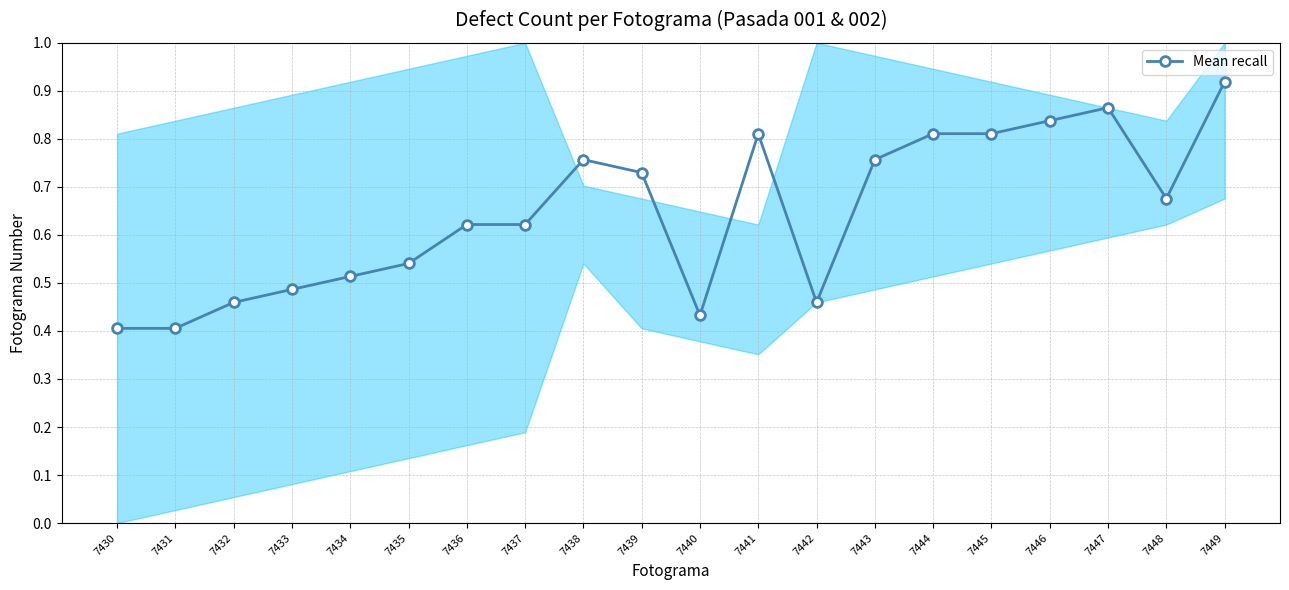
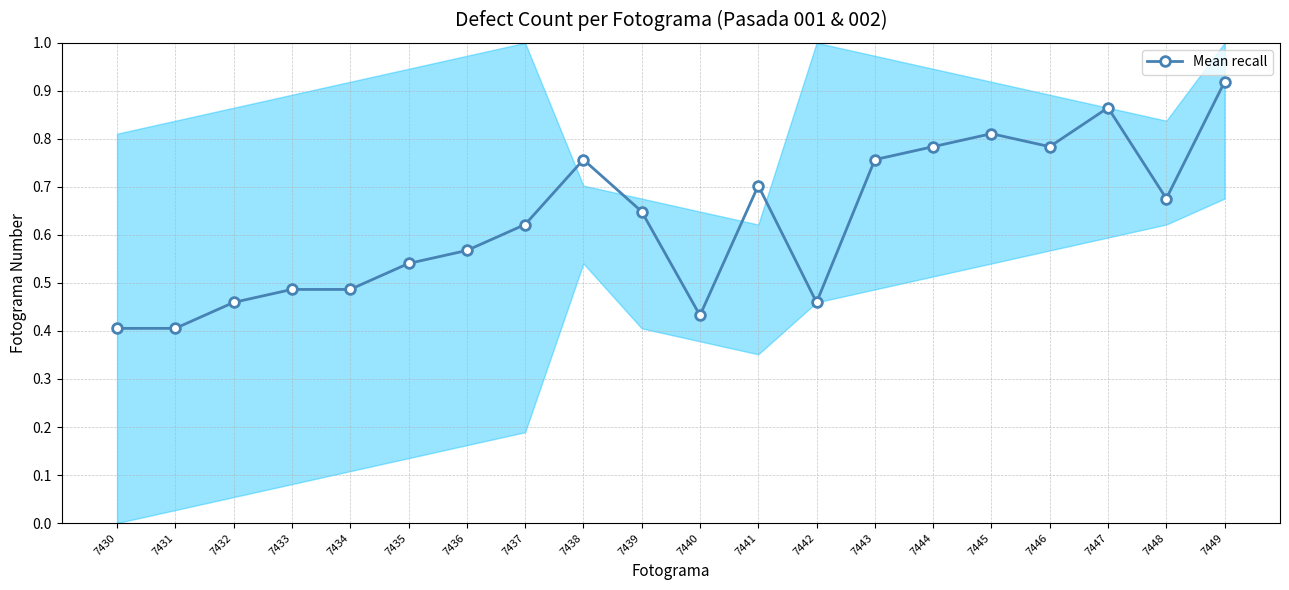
  {
    "Mean recall": {
      "7430": 0.41,
      "7431": 0.41,
      "7432": 0.46,
      "7433": 0.49,
-     "7434": 0.51,
+     "7434": 0.49,
      "7435": 0.54,
-     "7436": 0.62,
+     "7436": 0.57,
      "7437": 0.62,
      "7438": 0.76,
-     "7439": 0.73,
+     "7439": 0.65,
      "7440": 0.43,
-     "7441": 0.81,
+     "7441": 0.70,
      "7442": 0.46,
      "7443": 0.76,
-     "7444": 0.81,
+     "7444": 0.78,
      "7445": 0.81,
-     "7446": 0.84,
+     "7446": 0.78,
      "7448": 0.68,
      "7449": 0.92
    }
  }
